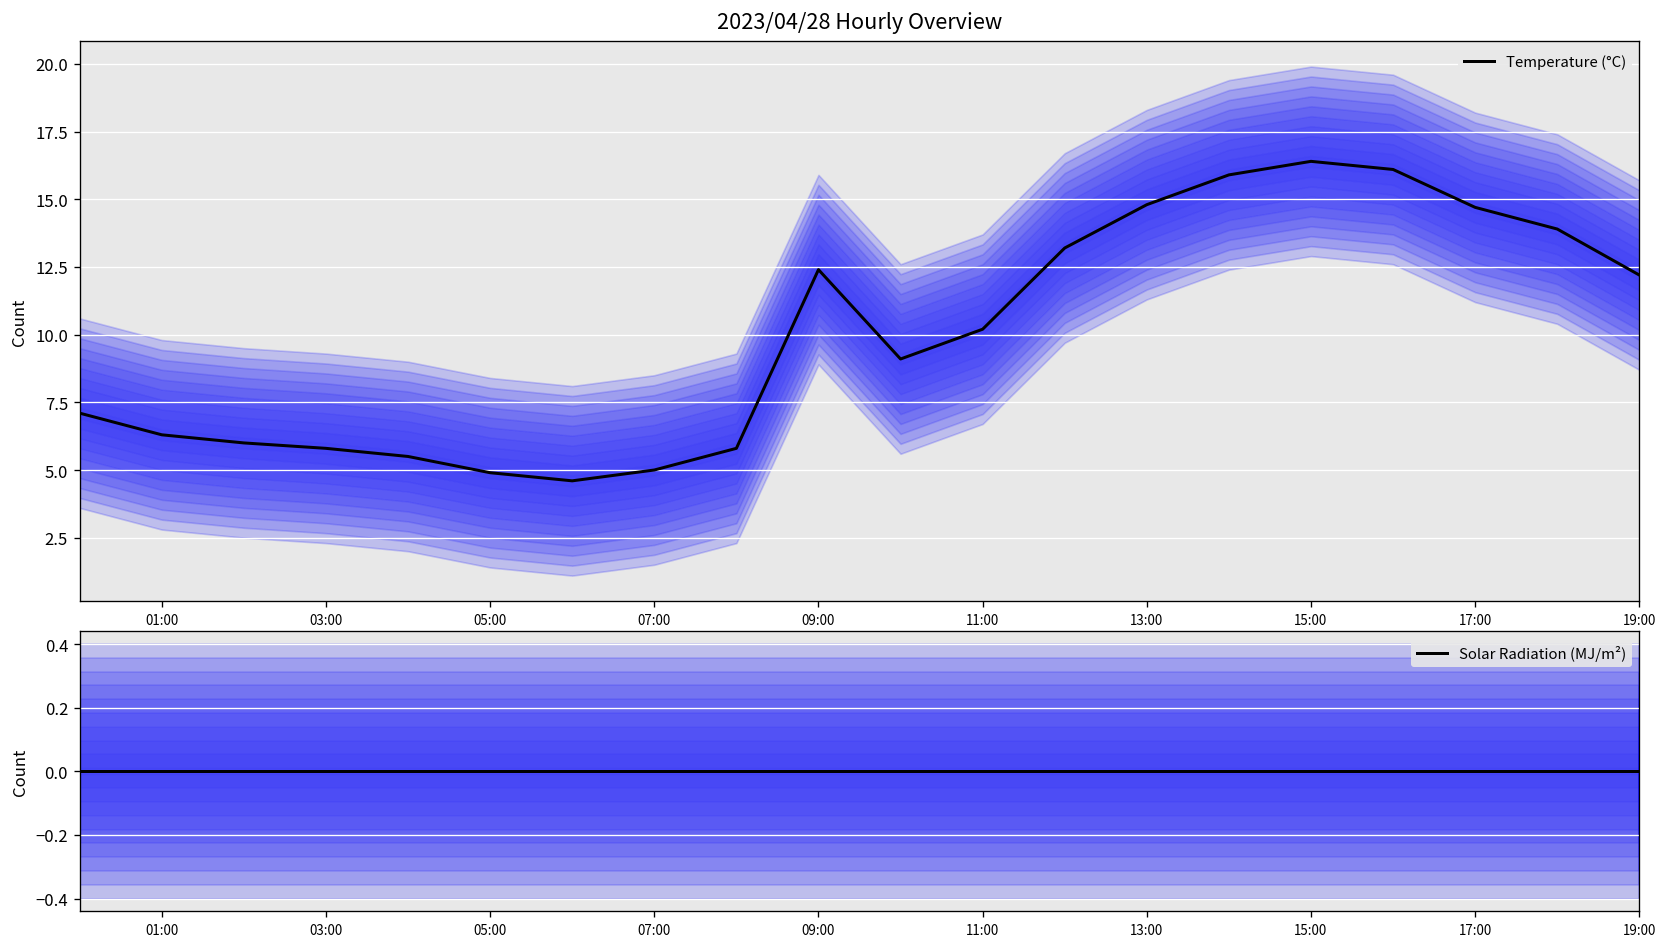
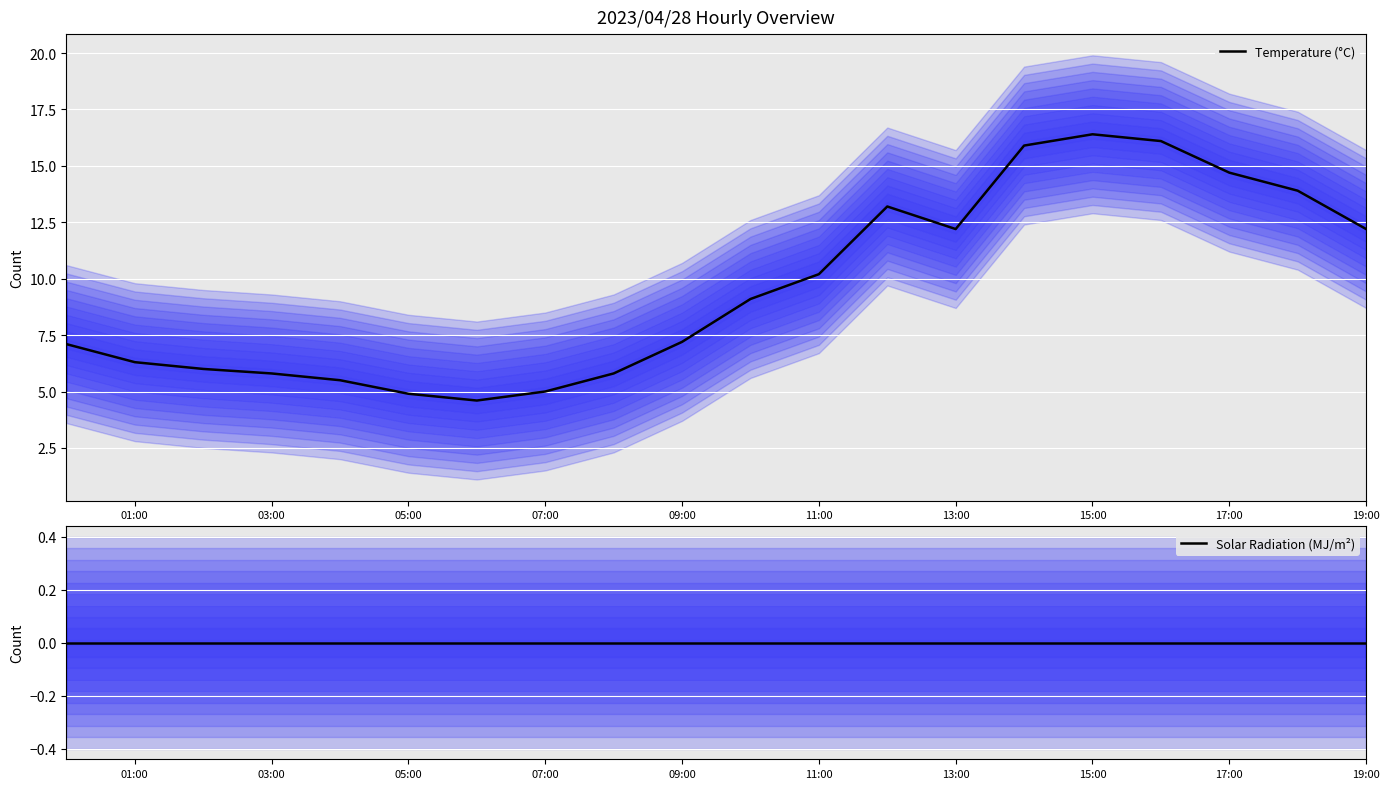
  {
    "2023/04/28 Hourly Overview": {
      "Temperature (°C)": {
        "01:00": 6.3,
        "03:00": 5.8,
        "05:00": 4.9,
        "07:00": 5.0,
-       "09:00": 12.4,
+       "09:00": 7.2,
        "11:00": 10.2,
-       "13:00": 14.8,
+       "13:00": 12.2,
        "15:00": 16.4,
        "17:00": 14.7,
        "19:00": 12.2
      }
    }
  }
